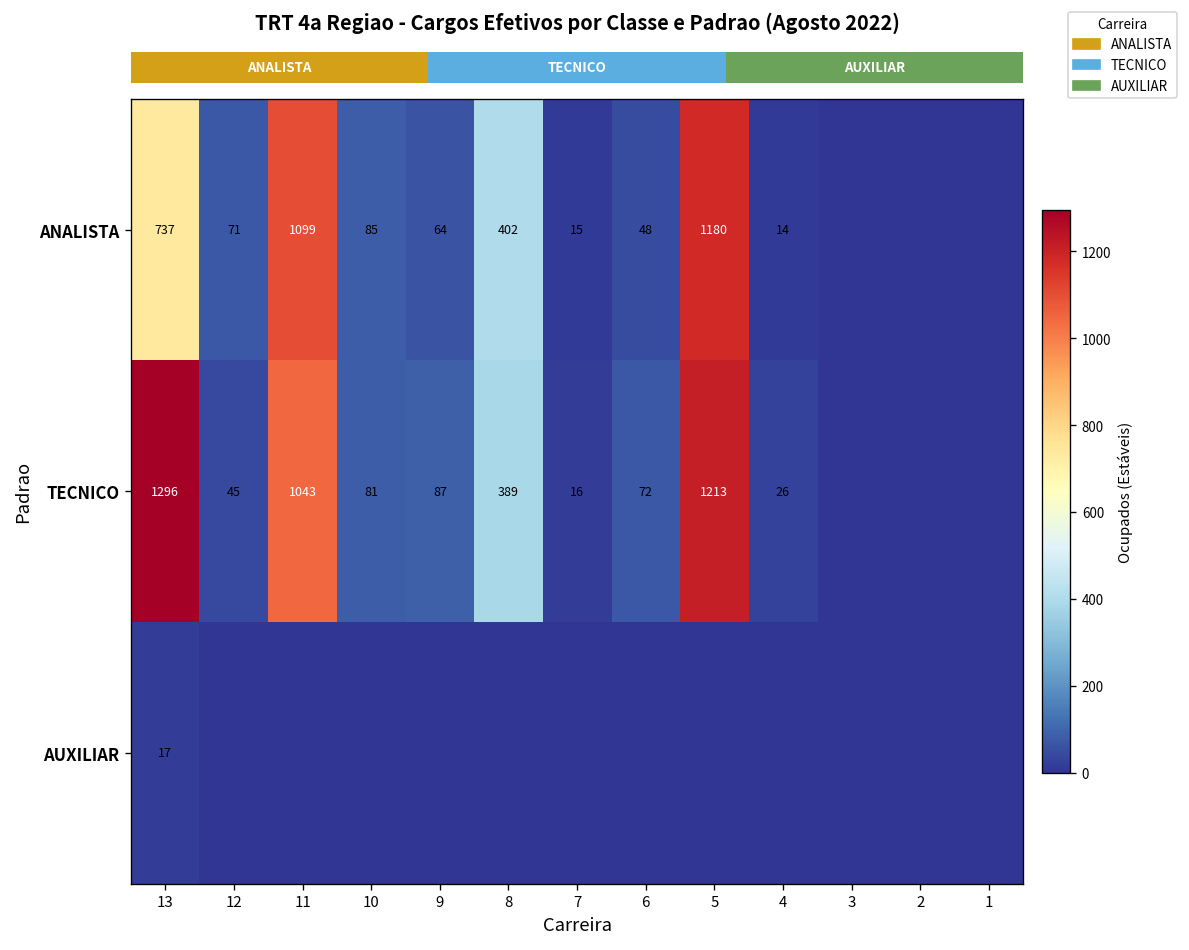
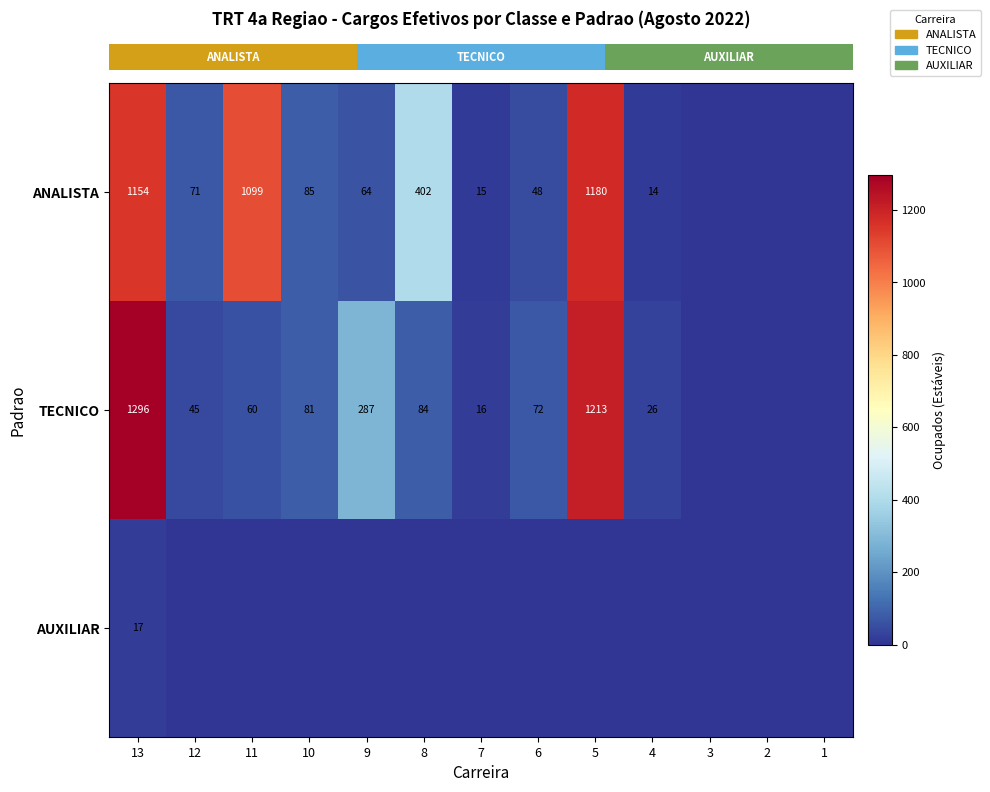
  {
    "ANALISTA": {
-     "13": 737,
+     "13": 1154,
      "12": 71,
      "11": 1099,
      "10": 85,
      "9": 64,
      "8": 402,
      "7": 15,
      "6": 48,
      "5": 1180,
      "4": 14
    },
    "TECNICO": {
      "13": 1296,
      "12": 45,
-     "11": 1043,
+     "11": 60,
      "10": 81,
-     "9": 87,
-     "8": 389,
+     "9": 287,
+     "8": 84,
      "7": 16,
      "6": 72,
      "5": 1213,
      "4": 26
    },
    "AUXILIAR": {
      "13": 17
    }
  }
